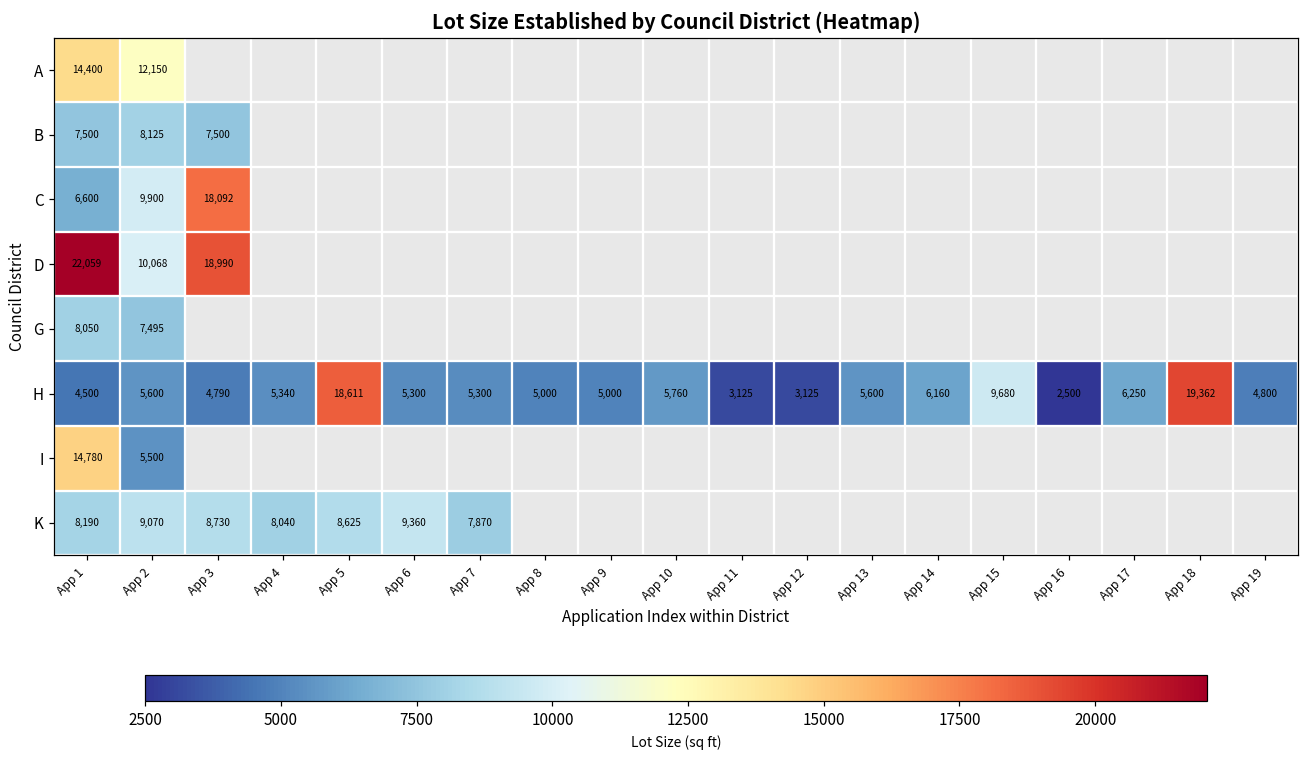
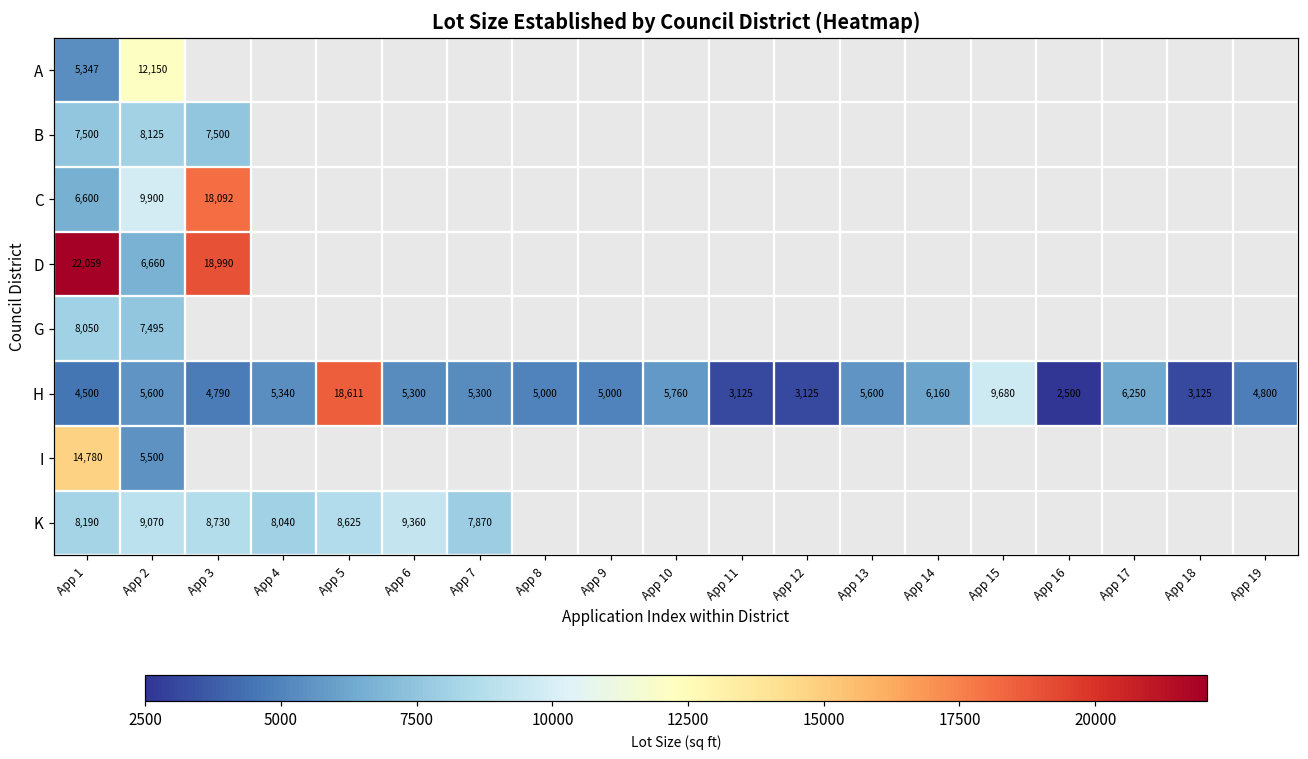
  {
    "A": {
-     "App 1": "14,400",
+     "App 1": "5,347",
      "App 2": "12,150"
    },
    "B": {
      "App 1": "7,500",
      "App 2": "8,125",
      "App 3": "7,500"
    },
    "C": {
      "App 1": "6,600",
      "App 2": "9,900",
      "App 3": "18,092"
    },
    "D": {
      "App 1": "22,059",
-     "App 2": "10,068",
+     "App 2": "6,660",
      "App 3": "18,990"
    },
    "G": {
      "App 1": "8,050",
      "App 2": "7,495"
    },
    "H": {
      "App 1": "4,500",
      "App 2": "5,600",
      "App 3": "4,790",
      "App 4": "5,340",
      "App 5": "18,611",
      "App 6": "5,300",
      "App 7": "5,300",
      "App 8": "5,000",
      "App 9": "5,000",
      "App 10": "5,760",
      "App 11": "3,125",
      "App 12": "3,125",
      "App 13": "5,600",
      "App 14": "6,160",
      "App 15": "9,680",
      "App 16": "2,500",
      "App 17": "6,250",
-     "App 18": "19,362",
+     "App 18": "3,125",
      "App 19": "4,800"
    },
    "I": {
      "App 1": "14,780",
      "App 2": "5,500"
    },
    "K": {
      "App 1": "8,190",
      "App 2": "9,070",
      "App 3": "8,730",
      "App 4": "8,040",
      "App 5": "8,625",
      "App 6": "9,360",
      "App 7": "7,870"
    }
  }
